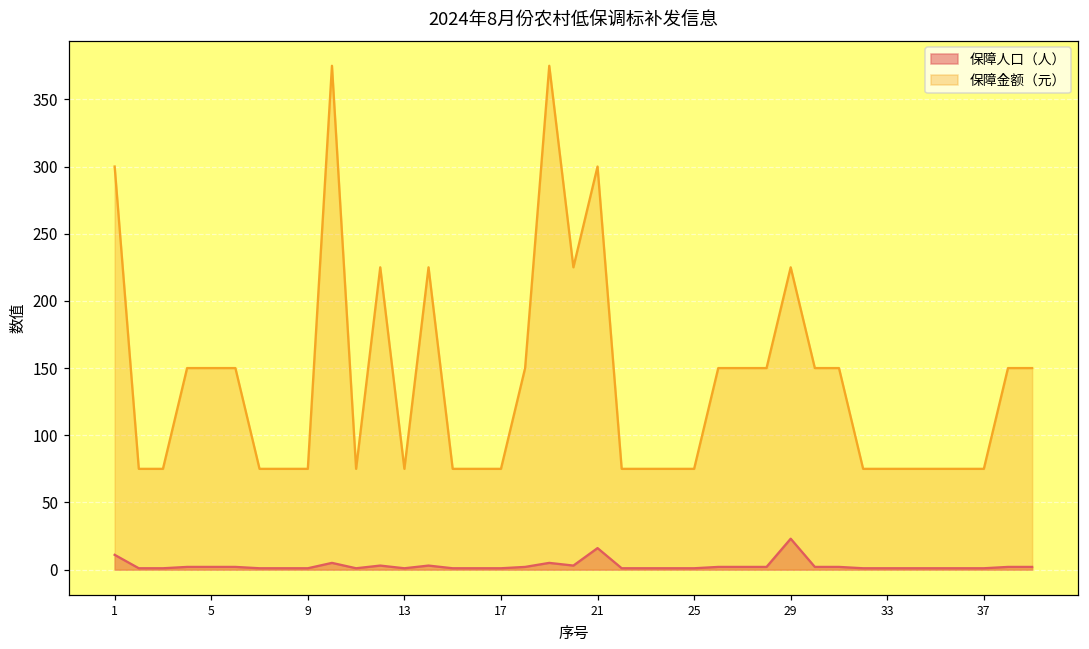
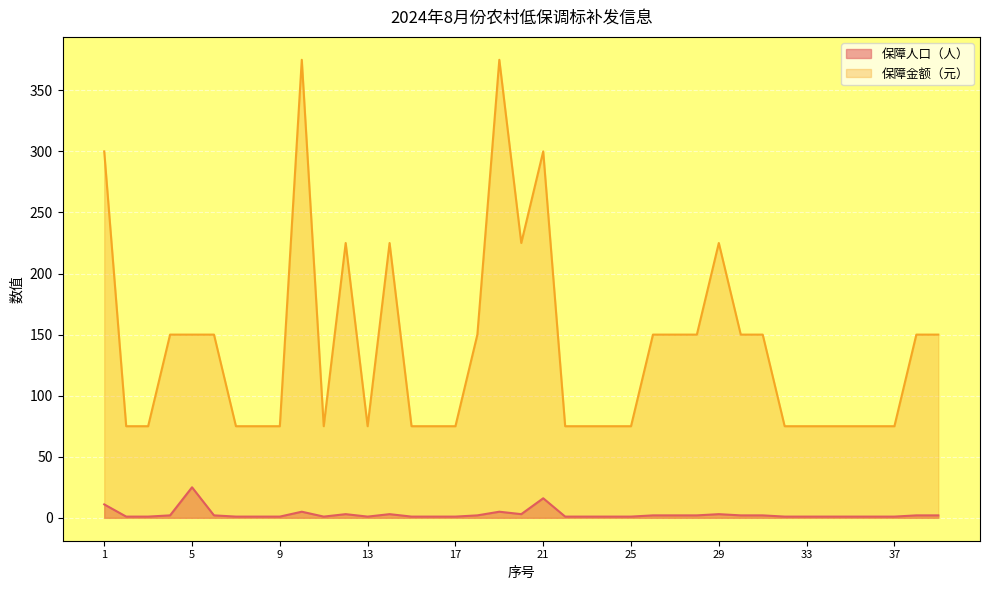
  {
    "保障人口（人）": {
      "1": 11,
-     "5": 2,
+     "5": 25,
      "9": 1,
      "13": 1,
      "17": 1,
      "21": 16,
      "25": 1,
-     "29": 23,
+     "29": 3,
      "33": 1,
      "37": 1
    },
    "保障金额（元）": {
      "1": 300,
      "5": 150,
      "9": 75,
      "13": 75,
      "17": 75,
      "21": 300,
      "25": 75,
      "29": 225,
      "33": 75,
      "37": 75
    }
  }
